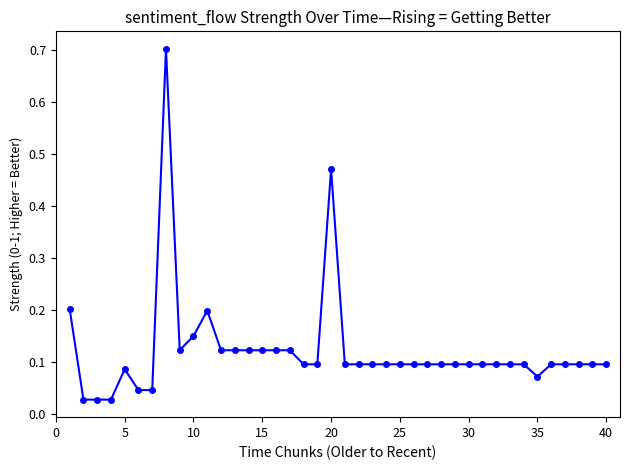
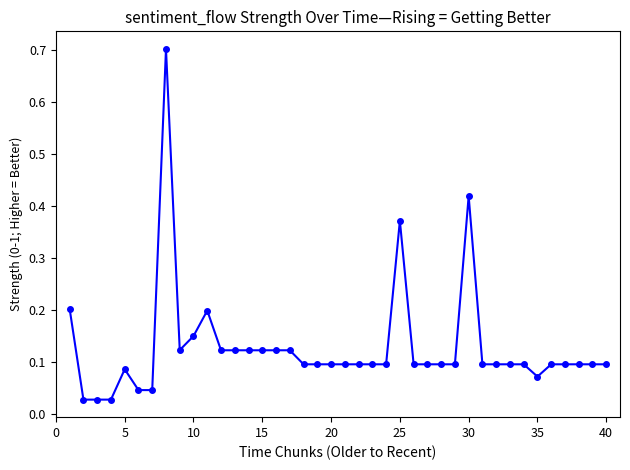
  {
    "5": 0.09,
    "10": 0.15,
    "15": 0.12,
-   "20": 0.47,
-   "25": 0.10,
-   "30": 0.10,
+   "20": 0.10,
+   "25": 0.37,
+   "30": 0.42,
    "35": 0.07,
    "40": 0.10
  }
